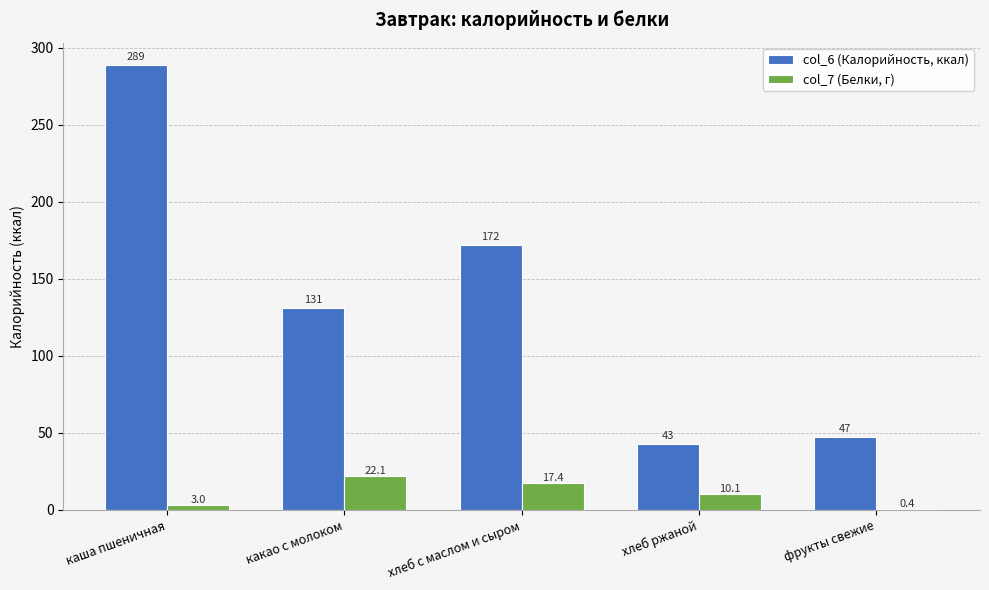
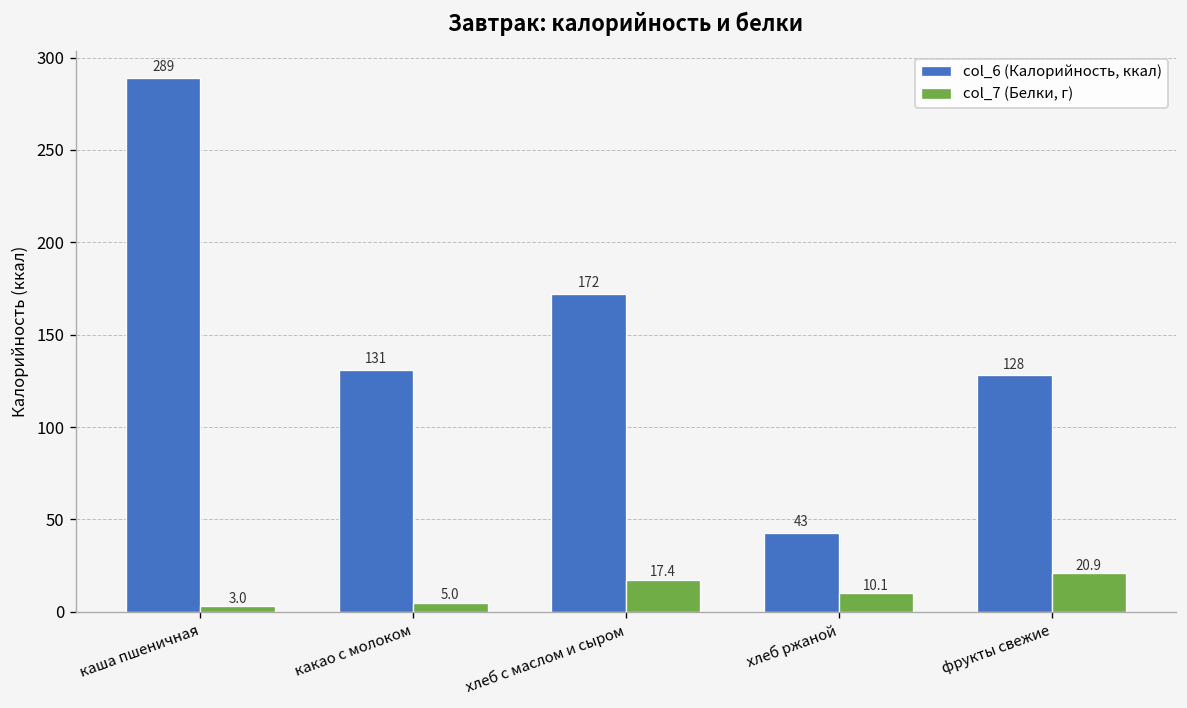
  {
    "col_6 (Калорийность, ккал)": {
      "каша пшеничная": 289,
      "какао с молоком": 131,
      "хлеб с маслом и сыром": 172,
      "хлеб ржаной": 43,
-     "фрукты свежие": 47
+     "фрукты свежие": 128
    },
    "col_7 (Белки, г)": {
      "каша пшеничная": 3.0,
-     "какао с молоком": 22.1,
+     "какао с молоком": 5.0,
      "хлеб с маслом и сыром": 17.4,
      "хлеб ржаной": 10.1,
-     "фрукты свежие": 0.4
+     "фрукты свежие": 20.9
    }
  }
